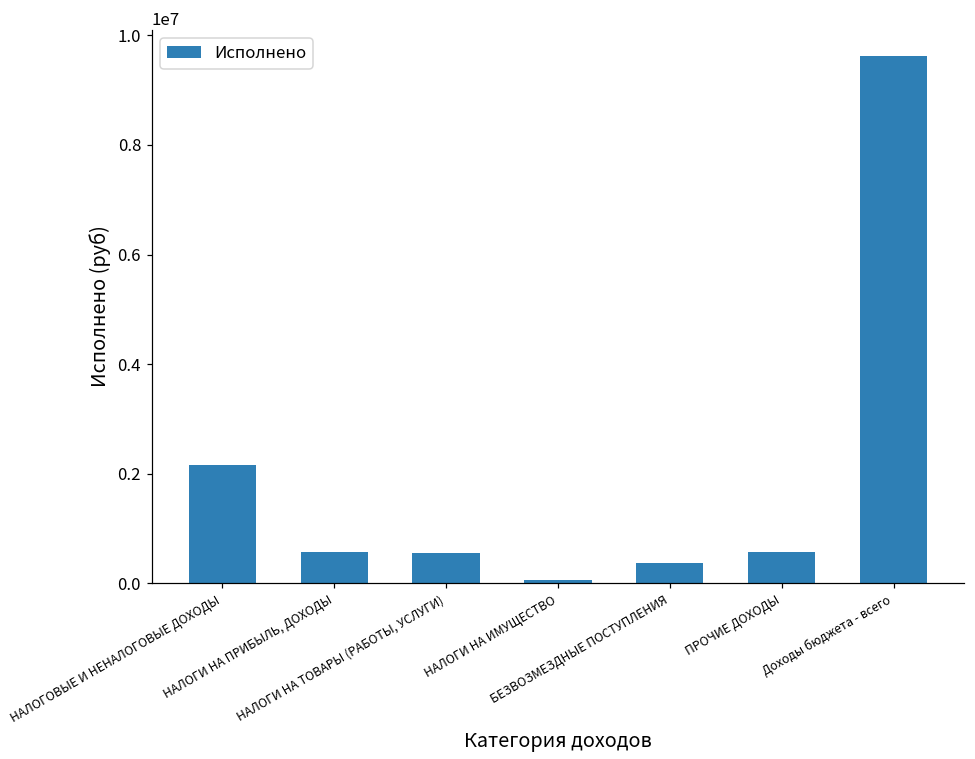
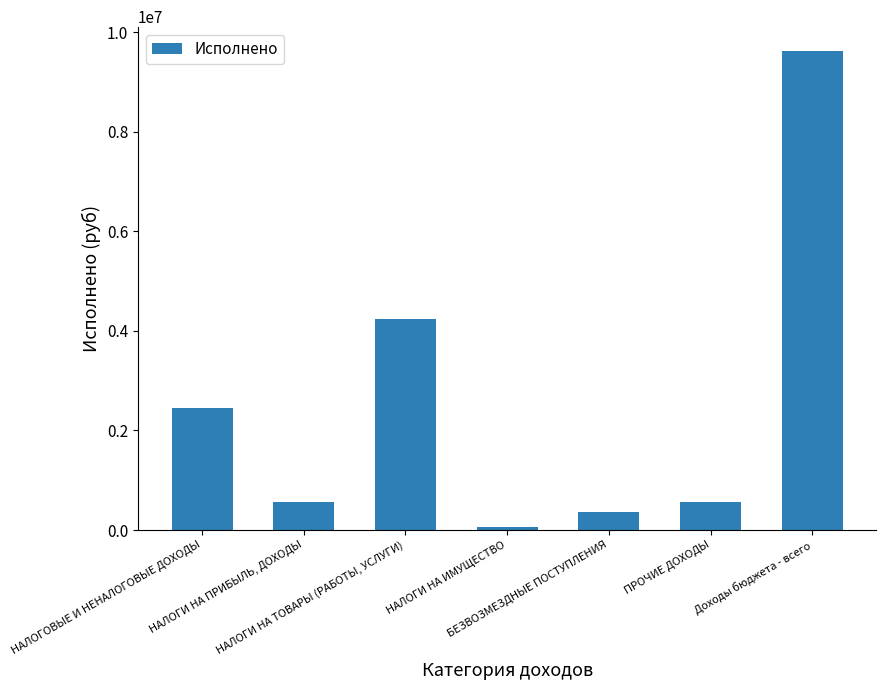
  {
-   "НАЛОГОВЫЕ И НЕНАЛОГОВЫЕ ДОХОДЫ": 2200000,
+   "НАЛОГОВЫЕ И НЕНАЛОГОВЫЕ ДОХОДЫ": 2500000,
    "НАЛОГИ НА ПРИБЫЛЬ, ДОХОДЫ": 600000,
-   "НАЛОГИ НА ТОВАРЫ (РАБОТЫ, УСЛУГИ)": 600000,
+   "НАЛОГИ НА ТОВАРЫ (РАБОТЫ, УСЛУГИ)": 4200000,
    "НАЛОГИ НА ИМУЩЕСТВО": 100000,
    "БЕЗВОЗМЕЗДНЫЕ ПОСТУПЛЕНИЯ": 400000,
    "ПРОЧИЕ ДОХОДЫ": 600000,
    "Доходы бюджета - всего": 9600000
  }
